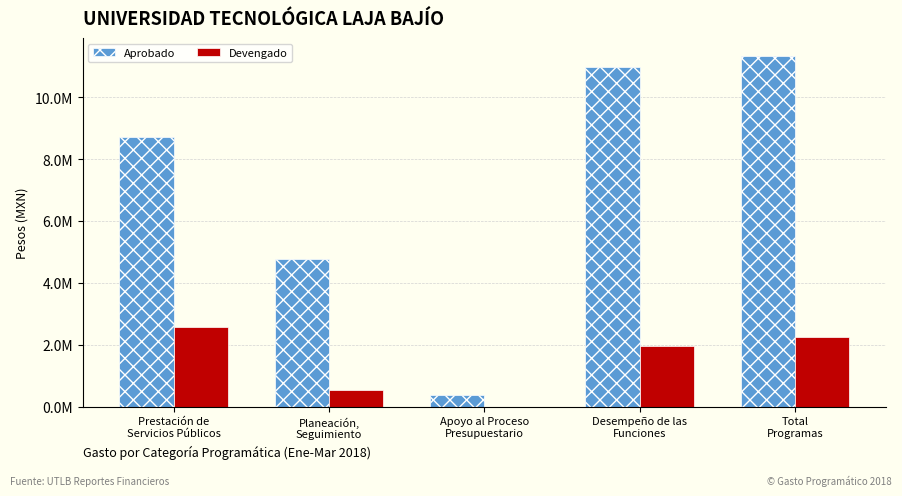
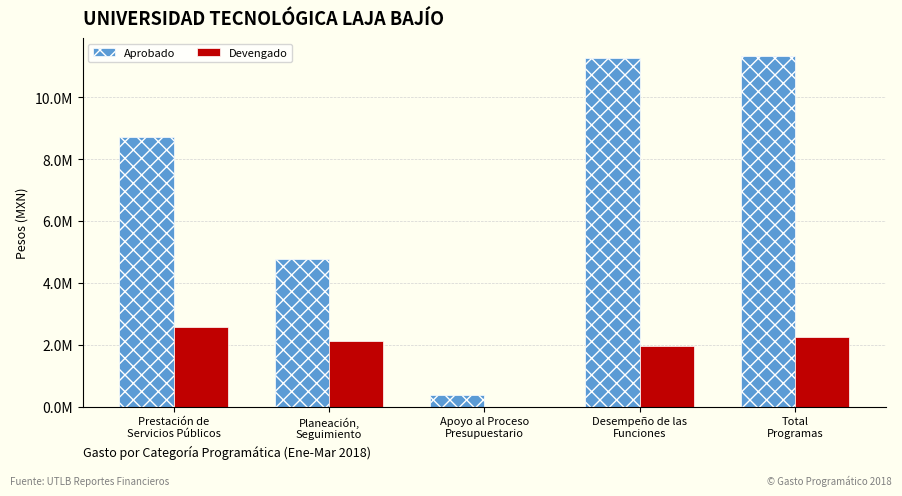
  {
    "Aprobado": {
      "Prestación de Servicios Públicos": 8700000,
      "Planeación, Seguimiento": 4800000,
      "Apoyo al Proceso Presupuestario": 400000,
-     "Desempeño de las Funciones": 11000000,
+     "Desempeño de las Funciones": 11300000,
      "Total Programas": 11300000
    },
    "Devengado": {
      "Prestación de Servicios Públicos": 2600000,
-     "Planeación, Seguimiento": 500000,
+     "Planeación, Seguimiento": 2100000,
      "Apoyo al Proceso Presupuestario": 0,
      "Desempeño de las Funciones": 1900000,
      "Total Programas": 2200000
    }
  }
